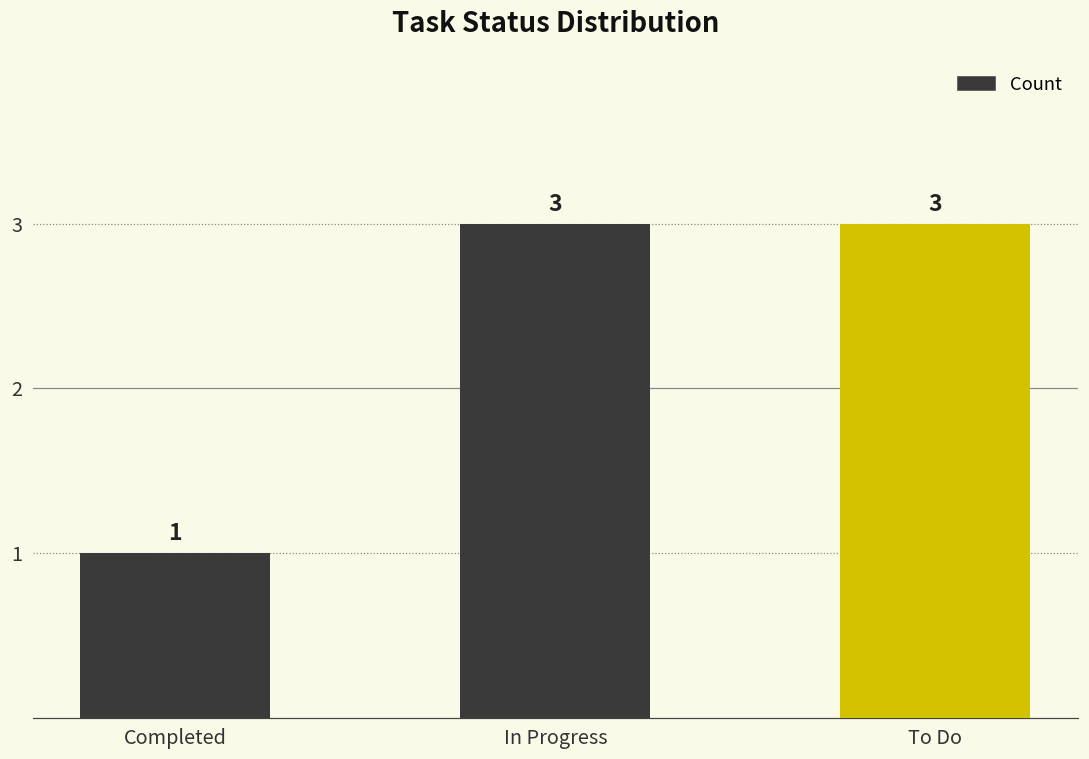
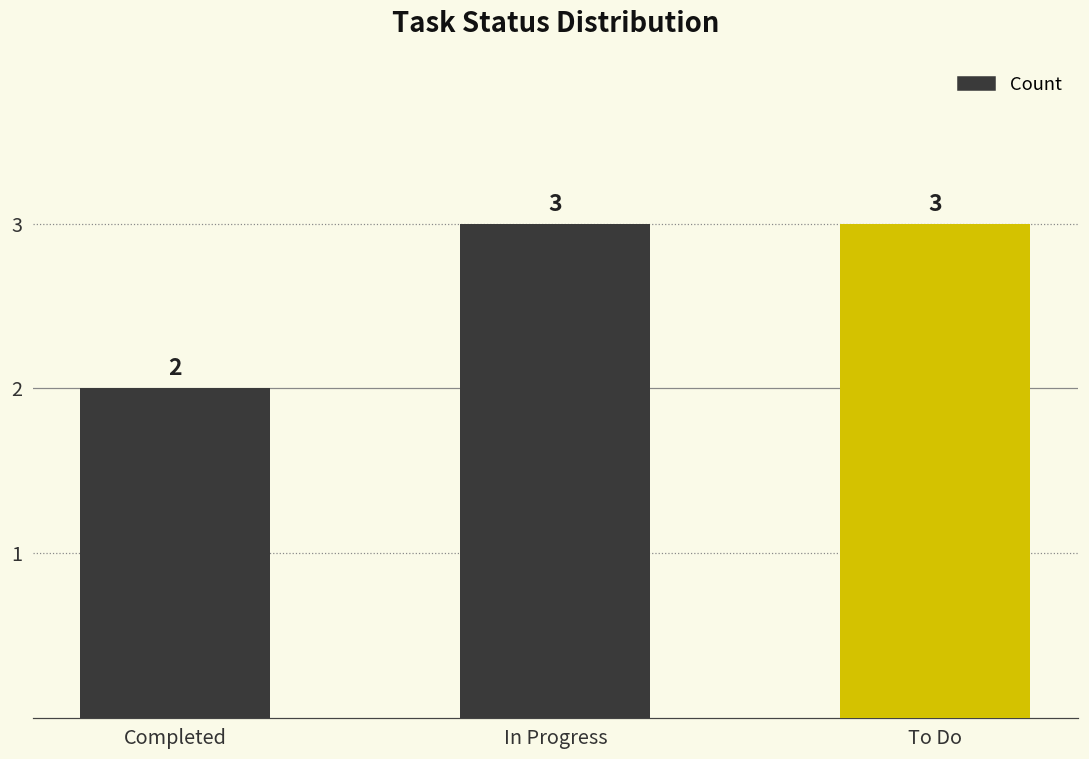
  {
-   "Completed": 1,
+   "Completed": 2,
    "In Progress": 3,
    "To Do": 3
  }
